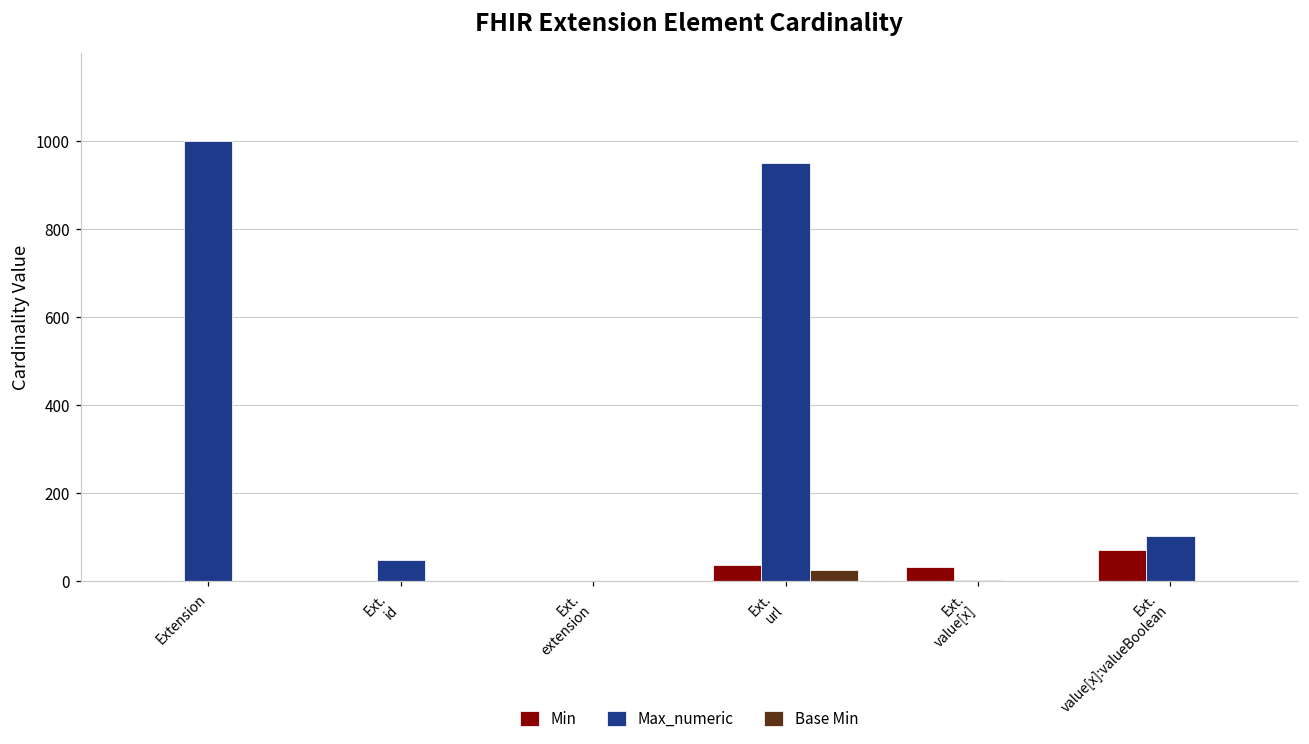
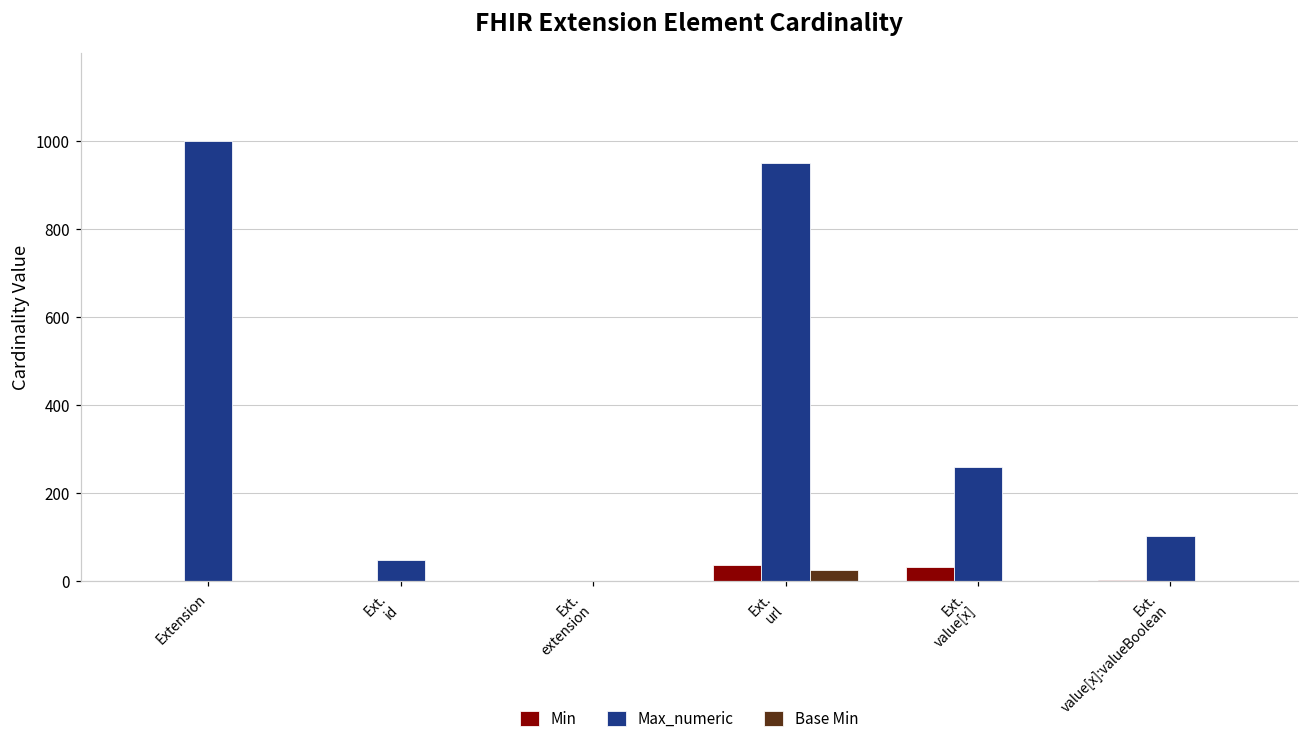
  {
    "Min": {
      "Extension": 0,
      "Ext. id": 0,
      "Ext. extension": 0,
      "Ext. url": 40,
      "Ext. value[x]": 30,
-     "Ext. value[x]:valueBoolean": 70
+     "Ext. value[x]:valueBoolean": 0
    },
    "Max_numeric": {
      "Extension": 1000,
      "Ext. id": 50,
      "Ext. extension": 0,
      "Ext. url": 950,
-     "Ext. value[x]": 0,
+     "Ext. value[x]": 260,
      "Ext. value[x]:valueBoolean": 100
    },
    "Base Min": {
      "Extension": 0,
      "Ext. id": 0,
      "Ext. extension": 0,
      "Ext. url": 30,
      "Ext. value[x]": 0,
      "Ext. value[x]:valueBoolean": 0
    }
  }
